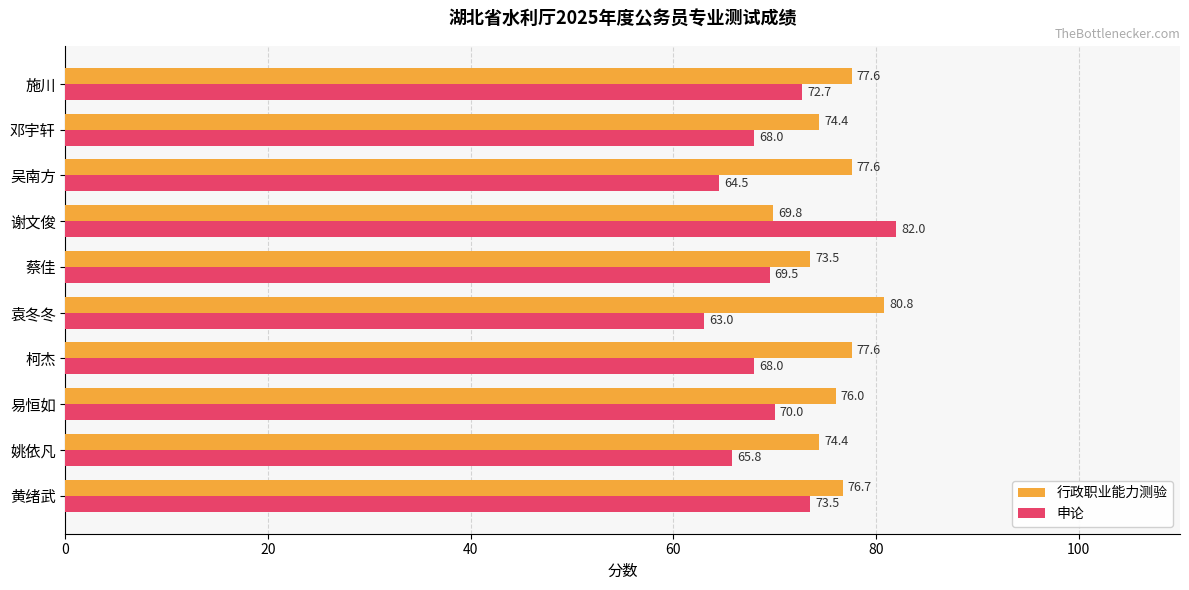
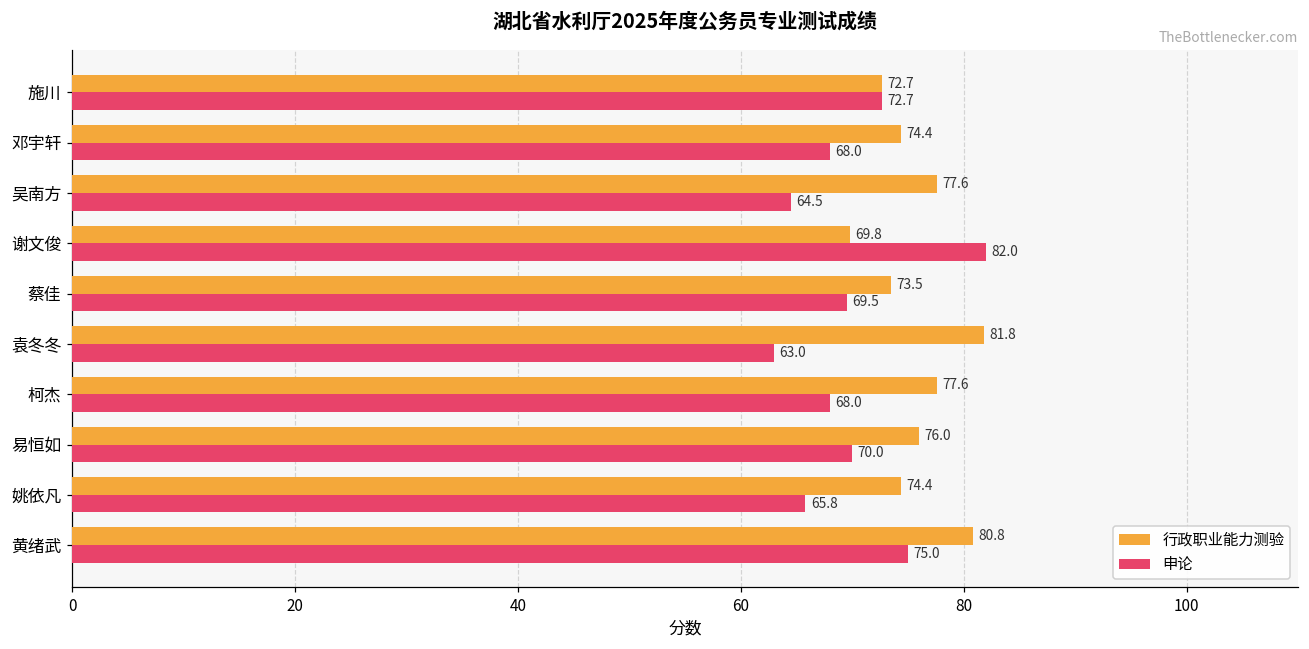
  {
    "行政职业能力测验": {
-     "施川": 77.6,
+     "施川": 72.7,
      "邓宇轩": 74.4,
      "吴南方": 77.6,
      "谢文俊": 69.8,
      "蔡佳": 73.5,
-     "袁冬冬": 80.8,
+     "袁冬冬": 81.8,
      "柯杰": 77.6,
      "易恒如": 76.0,
      "姚依凡": 74.4,
-     "黄绪武": 76.7
+     "黄绪武": 80.8
    },
    "申论": {
      "施川": 72.7,
      "邓宇轩": 68.0,
      "吴南方": 64.5,
      "谢文俊": 82.0,
      "蔡佳": 69.5,
      "袁冬冬": 63.0,
      "柯杰": 68.0,
      "易恒如": 70.0,
      "姚依凡": 65.8,
-     "黄绪武": 73.5
+     "黄绪武": 75.0
    }
  }
